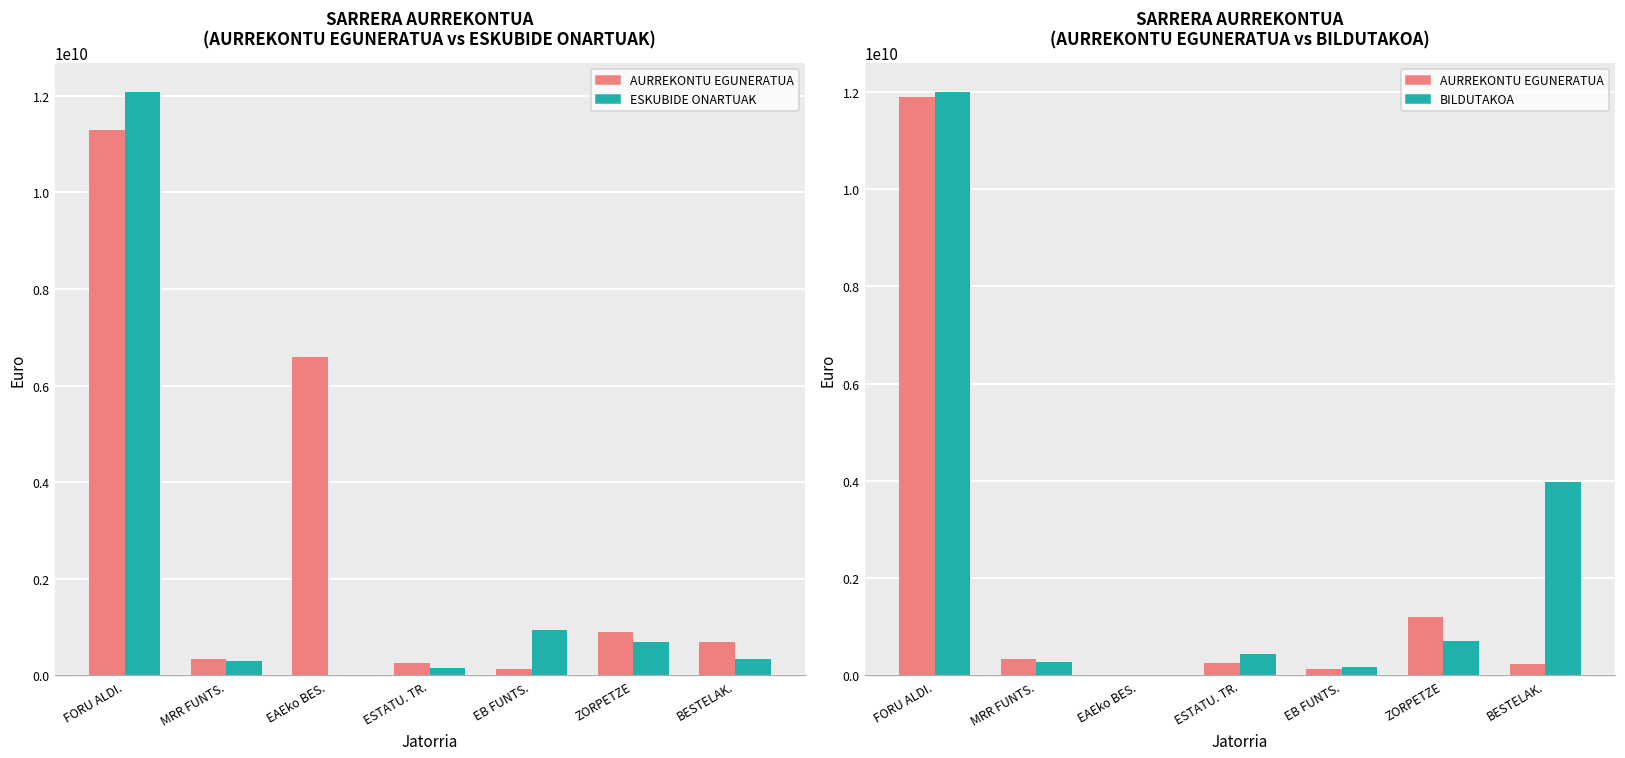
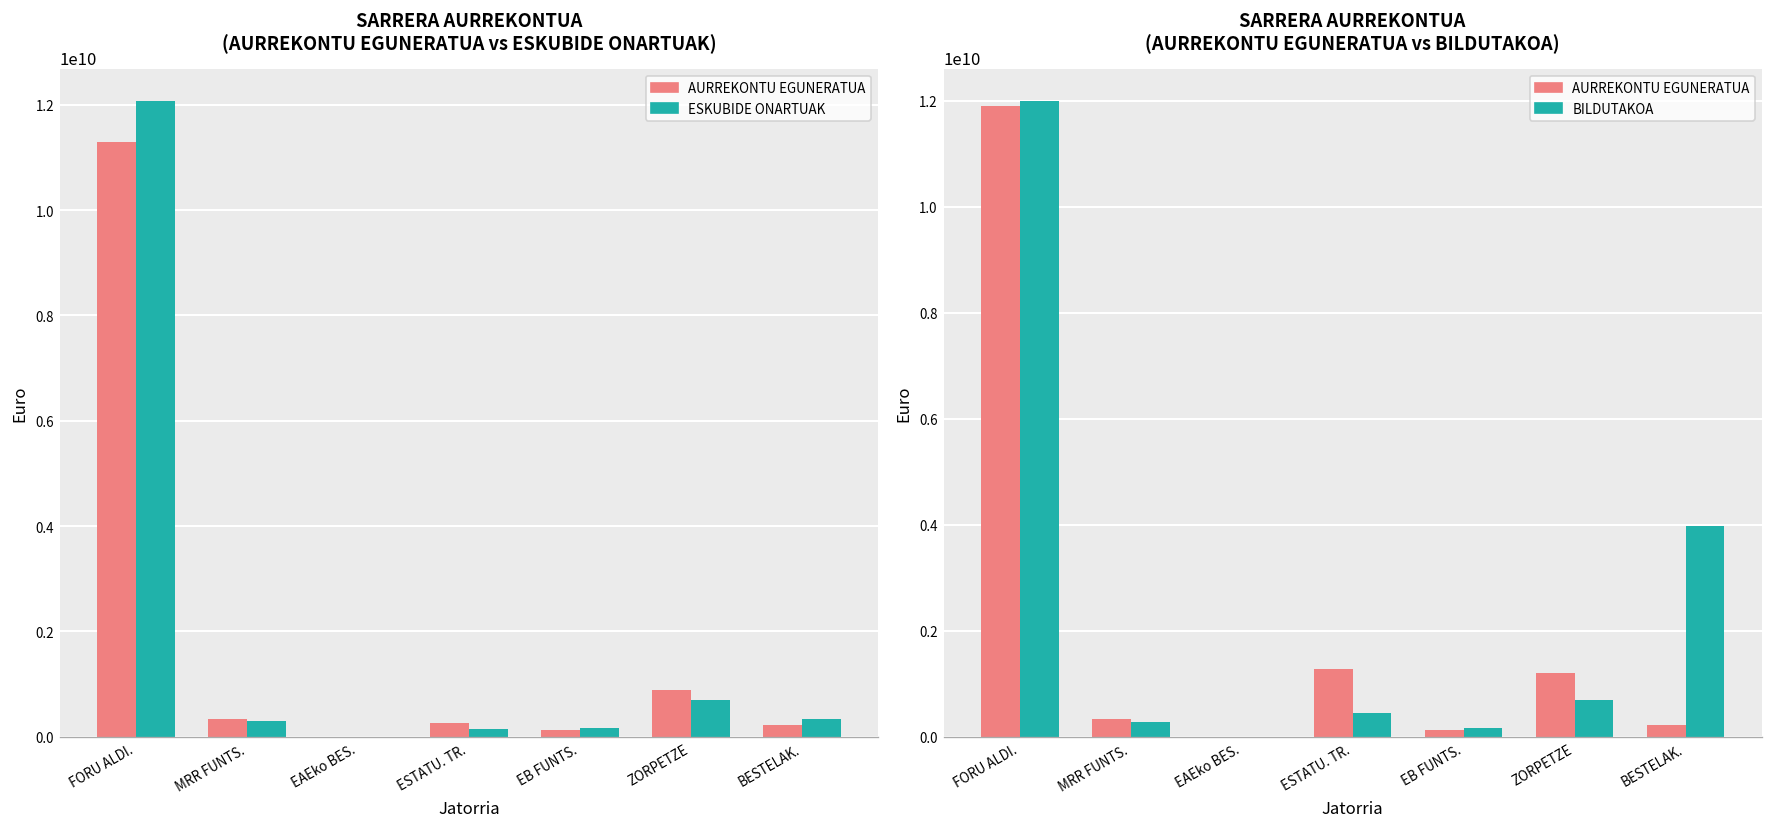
  {
    "SARRERA AURREKONTUA (AURREKONTU EGUNERATUA vs ESKUBIDE ONARTUAK)": {
      "AURREKONTU EGUNERATUA": {
        "FORU ALDI.": 11300000000,
        "MRR FUNTS.": 300000000,
-       "EAEko BES.": 6600000000,
+       "EAEko BES.": 0,
        "ESTATU. TR.": 300000000,
        "EB FUNTS.": 100000000,
        "ZORPETZE": 900000000,
-       "BESTELAK.": 700000000
+       "BESTELAK.": 200000000
      },
      "ESKUBIDE ONARTUAK": {
        "FORU ALDI.": 12100000000,
        "MRR FUNTS.": 300000000,
        "ESTATU. TR.": 200000000,
-       "EB FUNTS.": 900000000,
+       "EB FUNTS.": 200000000,
        "ZORPETZE": 700000000,
        "BESTELAK.": 300000000
      }
    },
    "SARRERA AURREKONTUA (AURREKONTU EGUNERATUA vs BILDUTAKOA)": {
      "AURREKONTU EGUNERATUA": {
        "FORU ALDI.": 11900000000,
        "MRR FUNTS.": 300000000,
-       "ESTATU. TR.": 300000000,
+       "ESTATU. TR.": 1300000000,
        "EB FUNTS.": 100000000,
        "ZORPETZE": 1200000000,
        "BESTELAK.": 200000000
      },
      "BILDUTAKOA": {
        "FORU ALDI.": 12000000000,
        "MRR FUNTS.": 300000000,
        "ESTATU. TR.": 400000000,
        "EB FUNTS.": 200000000,
        "ZORPETZE": 700000000,
        "BESTELAK.": 4000000000
      }
    }
  }
